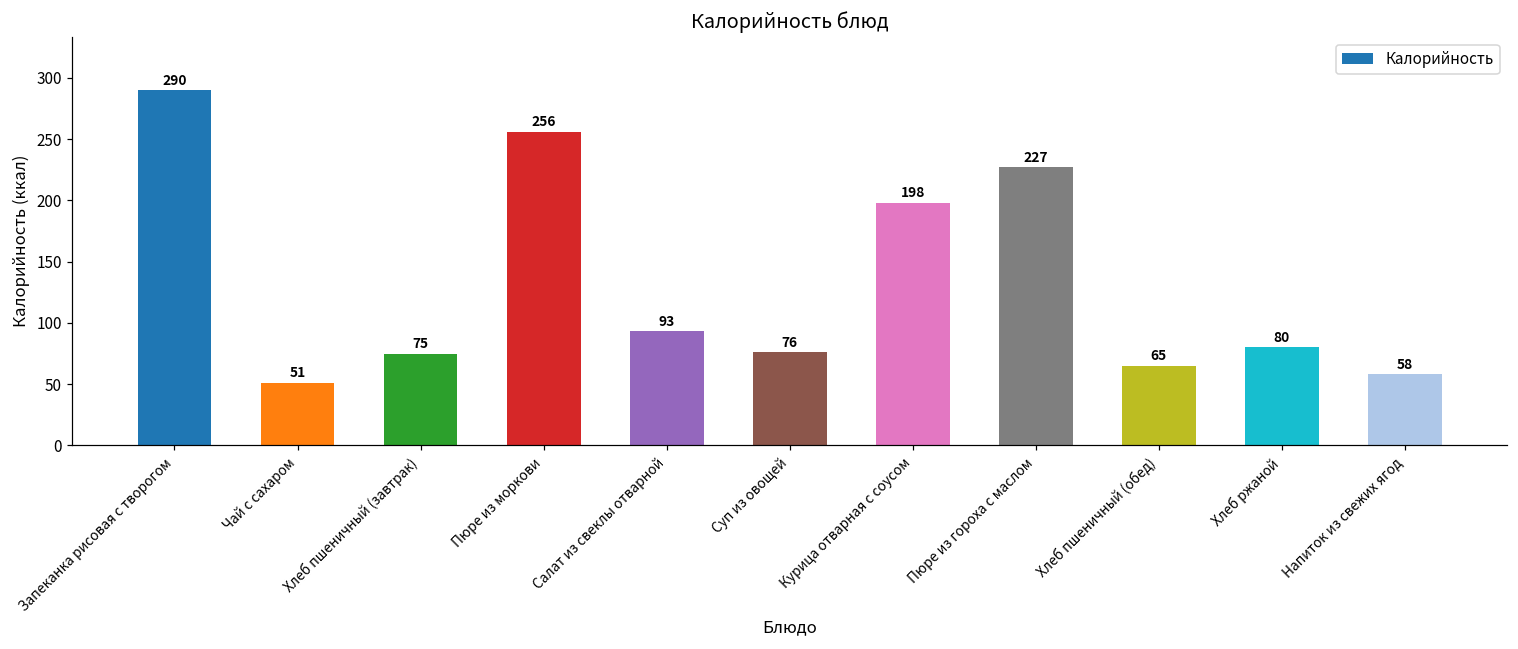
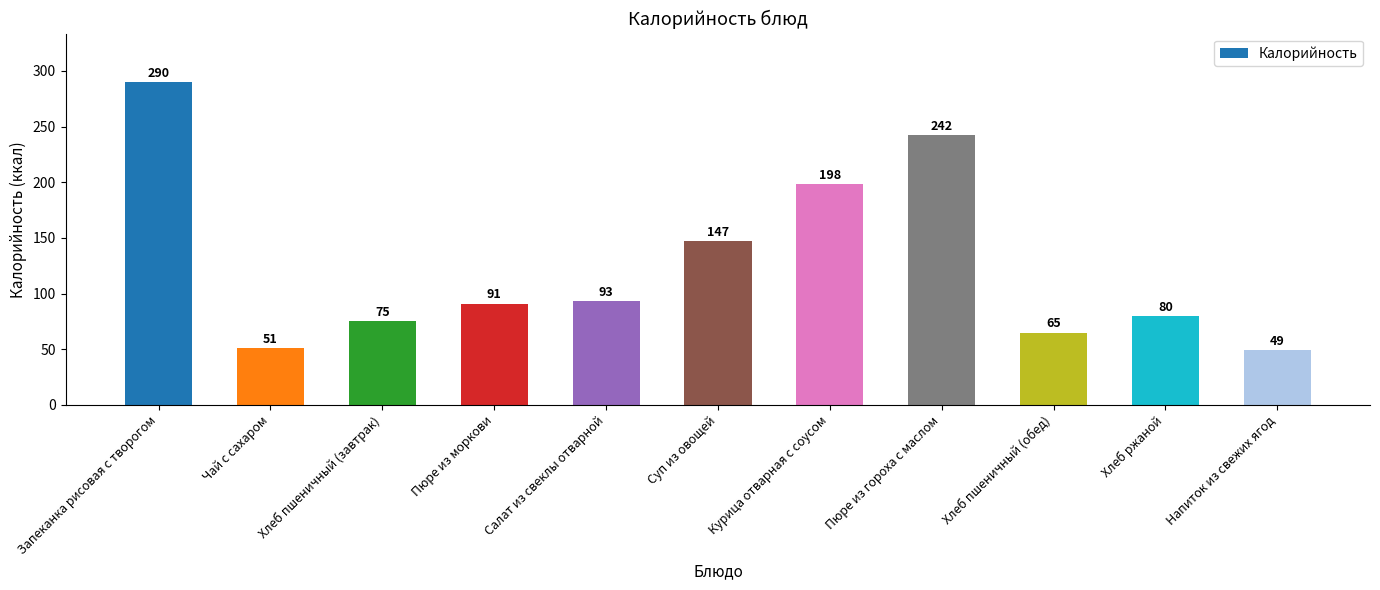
  {
    "Запеканка рисовая с творогом": 290,
    "Чай с сахаром": 51,
    "Хлеб пшеничный (завтрак)": 75,
-   "Пюре из моркови": 256,
+   "Пюре из моркови": 91,
    "Салат из свеклы отварной": 93,
-   "Суп из овощей": 76,
+   "Суп из овощей": 147,
    "Курица отварная с соусом": 198,
-   "Пюре из гороха с маслом": 227,
+   "Пюре из гороха с маслом": 242,
    "Хлеб пшеничный (обед)": 65,
    "Хлеб ржаной": 80,
-   "Напиток из свежих ягод": 58
+   "Напиток из свежих ягод": 49
  }
